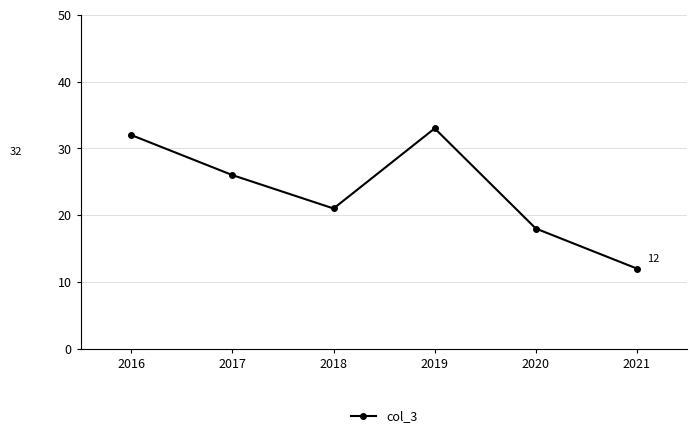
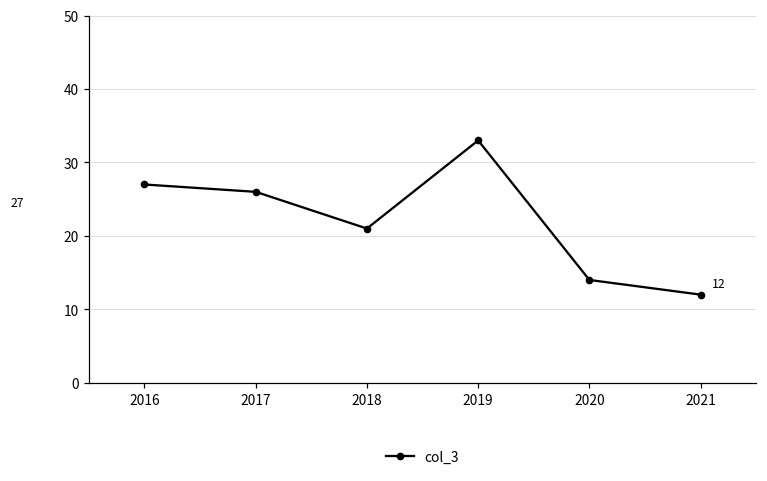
  {
-   "2016": 32,
-   "2020": 18,
+   "2016": 27,
+   "2020": 14,
    "2021": 12
  }
